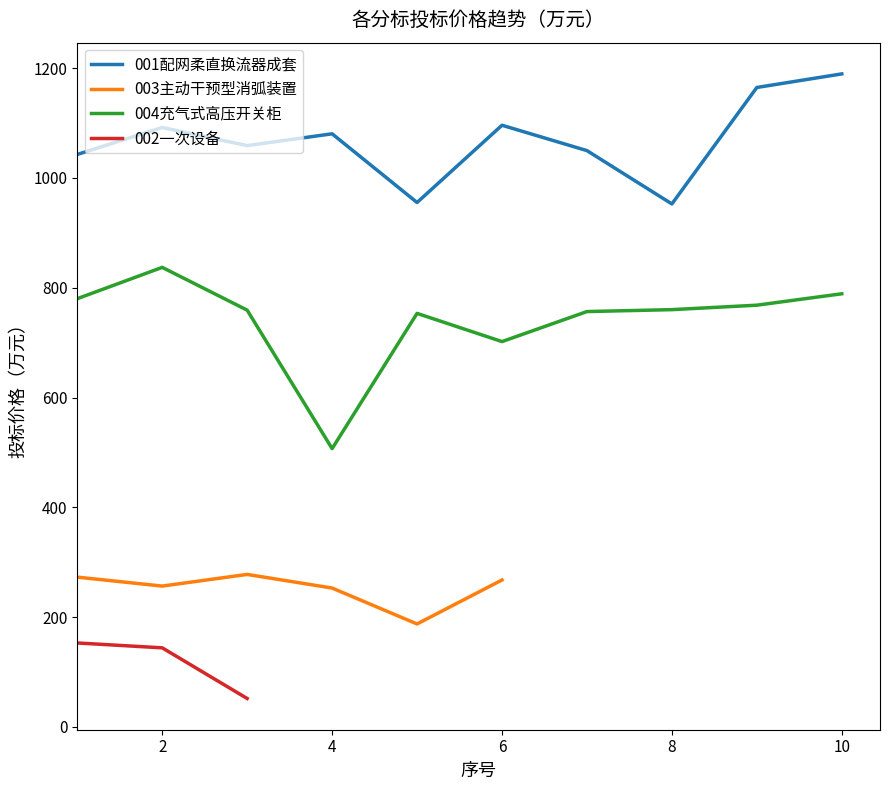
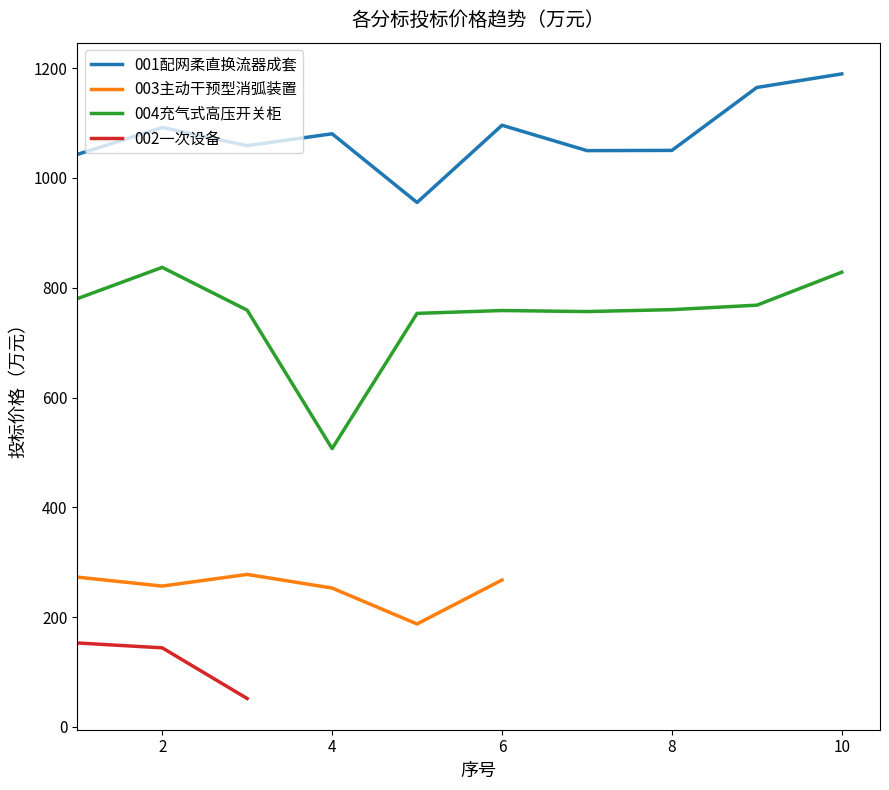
  {
    "001配网柔直换流器成套": {
      "4": 1080,
      "6": 1100,
-     "8": 950,
+     "8": 1050,
      "10": 1190
    },
    "003主动干预型消弧装置": {
      "2": 260,
      "4": 250,
      "6": 270
    },
    "004充气式高压开关柜": {
      "2": 840,
      "4": 510,
-     "6": 700,
+     "6": 760,
      "8": 760,
-     "10": 790
+     "10": 830
    },
    "002一次设备": {
      "2": 140
    }
  }
